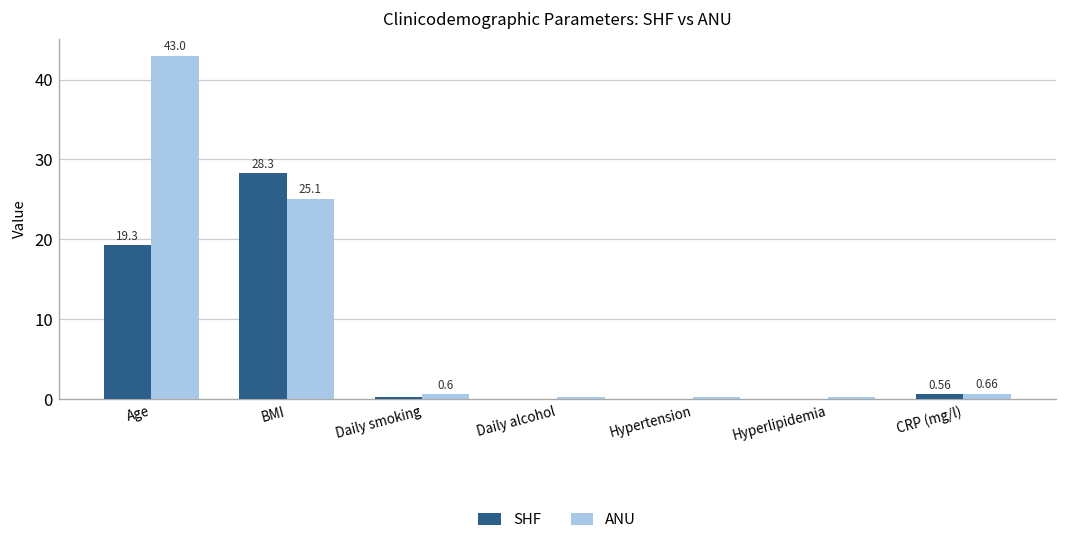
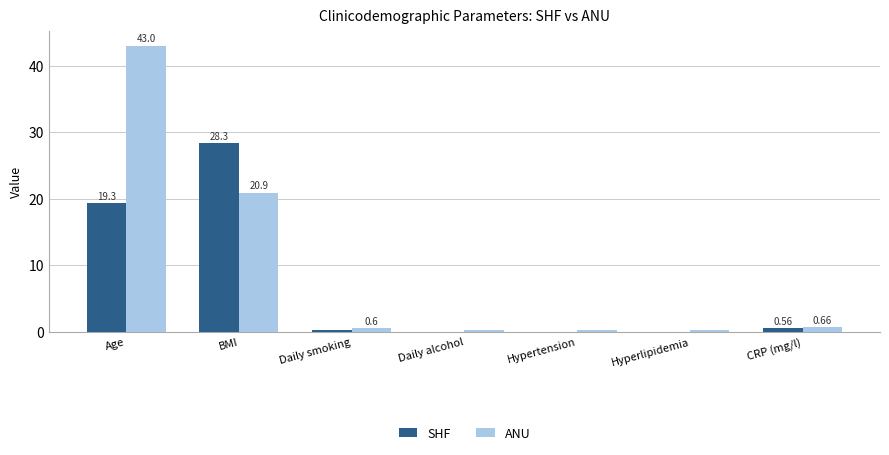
  {
    "SHF": {
      "Age": 19.3,
      "BMI": 28.3,
      "CRP (mg/l)": 0.56
    },
    "ANU": {
      "Age": 43.0,
-     "BMI": 25.1,
+     "BMI": 20.9,
      "Daily smoking": 0.6,
      "CRP (mg/l)": 0.66
    }
  }
